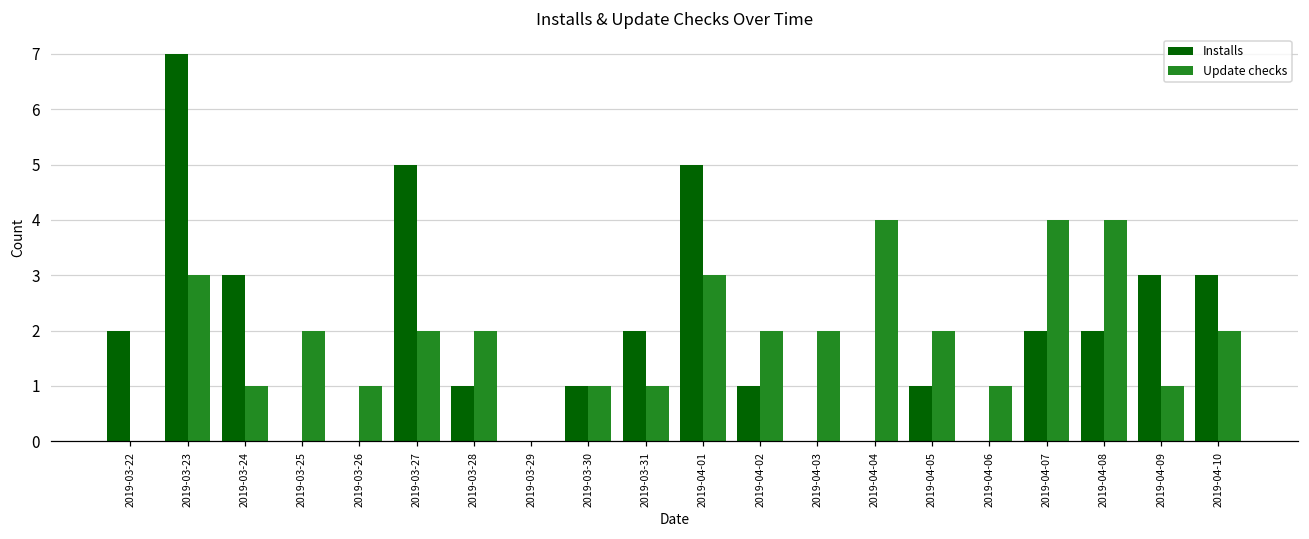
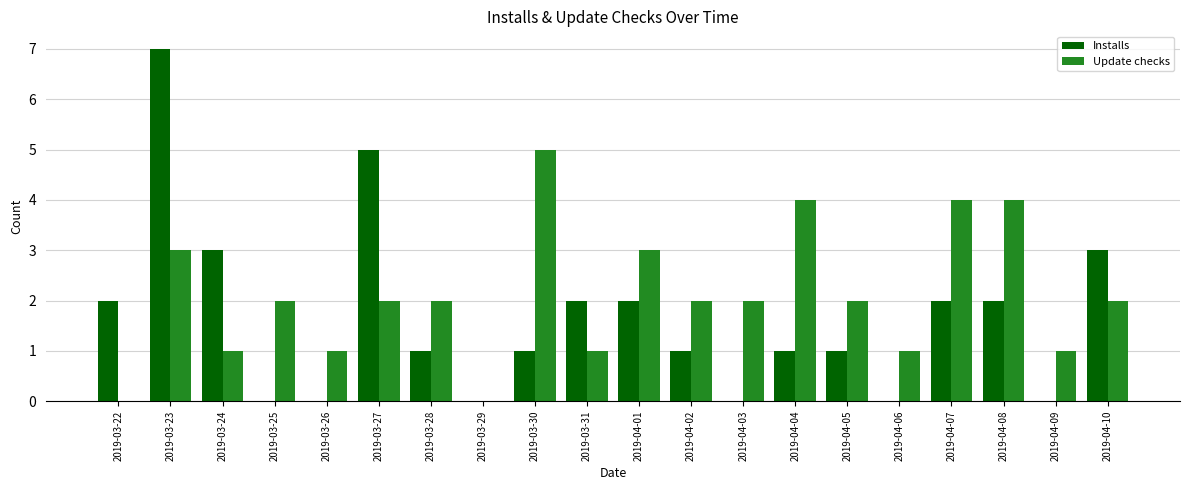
  {
    "Installs": {
      "2019-03-22": 2,
      "2019-03-23": 7,
      "2019-03-24": 3,
      "2019-03-25": 0,
      "2019-03-26": 0,
      "2019-03-27": 5,
      "2019-03-28": 1,
      "2019-03-29": 0,
      "2019-03-30": 1,
      "2019-03-31": 2,
-     "2019-04-01": 5,
+     "2019-04-01": 2,
      "2019-04-02": 1,
      "2019-04-03": 0,
-     "2019-04-04": 0,
+     "2019-04-04": 1,
      "2019-04-05": 1,
      "2019-04-06": 0,
      "2019-04-07": 2,
      "2019-04-08": 2,
-     "2019-04-09": 3,
+     "2019-04-09": 0,
      "2019-04-10": 3
    },
    "Update checks": {
      "2019-03-22": 0,
      "2019-03-23": 3,
      "2019-03-24": 1,
      "2019-03-25": 2,
      "2019-03-26": 1,
      "2019-03-27": 2,
      "2019-03-28": 2,
      "2019-03-29": 0,
-     "2019-03-30": 1,
+     "2019-03-30": 5,
      "2019-03-31": 1,
      "2019-04-01": 3,
      "2019-04-02": 2,
      "2019-04-03": 2,
      "2019-04-04": 4,
      "2019-04-05": 2,
      "2019-04-06": 1,
      "2019-04-07": 4,
      "2019-04-08": 4,
      "2019-04-09": 1,
      "2019-04-10": 2
    }
  }
